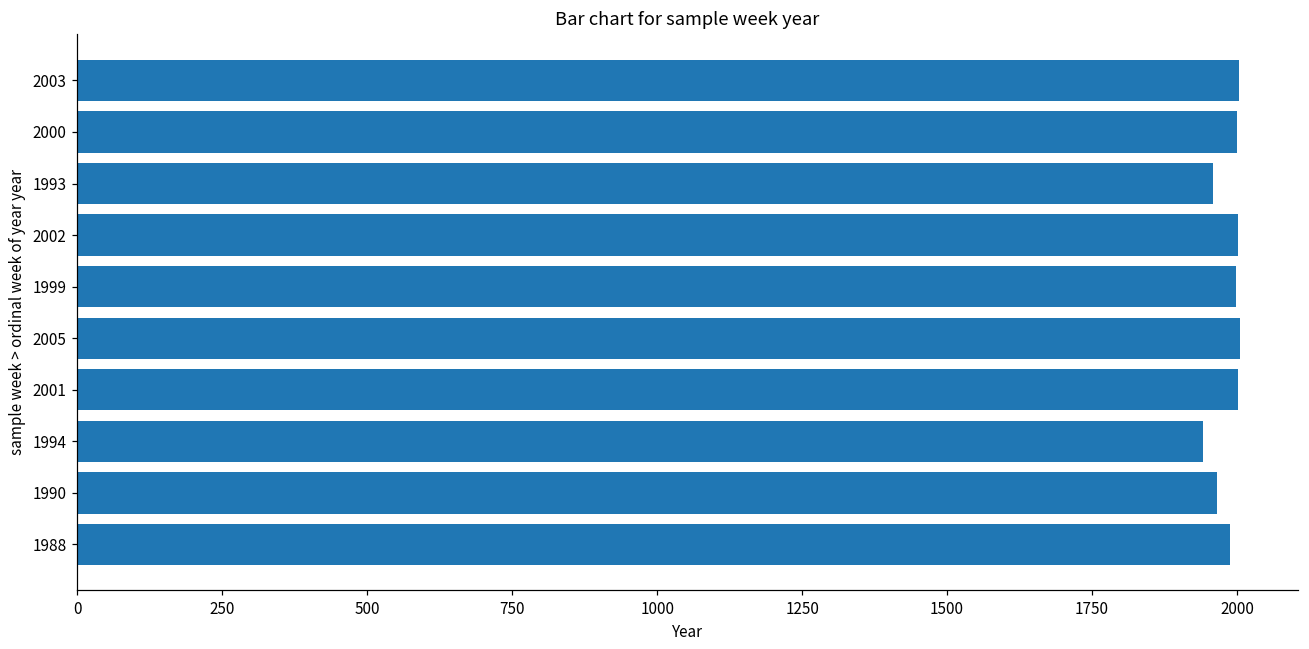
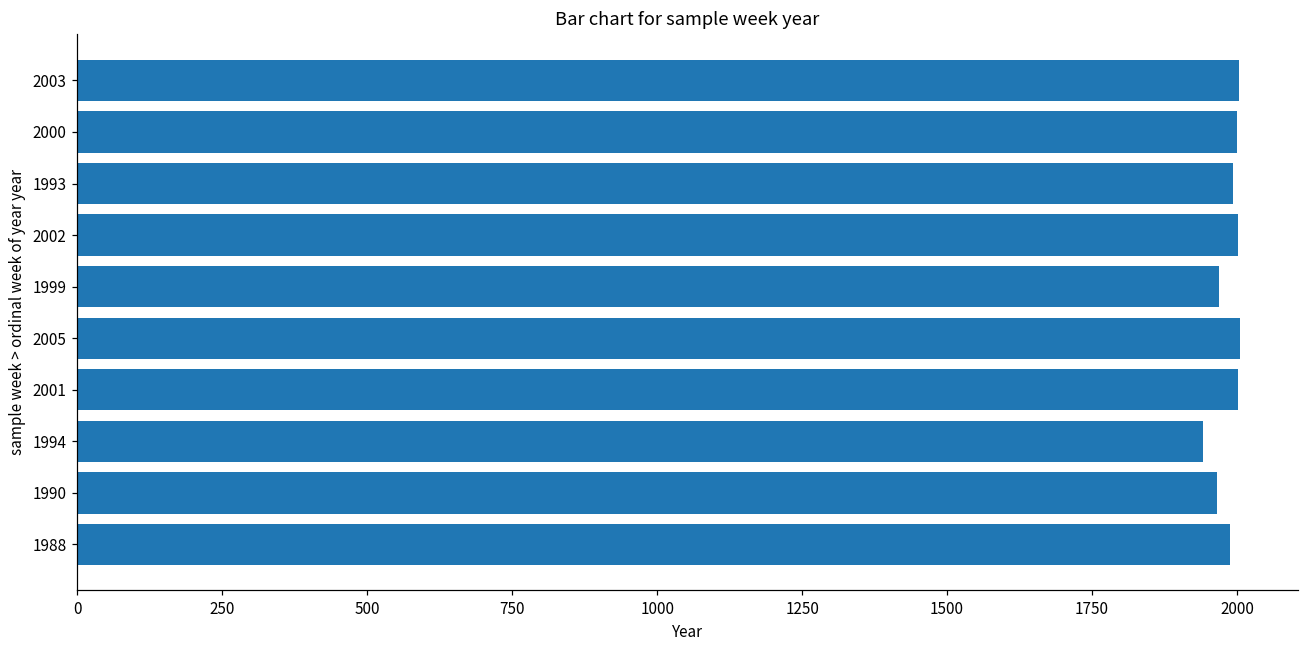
  {
    "2003": 2000,
    "2000": 2000,
-   "1993": 1960,
+   "1993": 1990,
    "2002": 2000,
-   "1999": 2000,
+   "1999": 1970,
    "2005": 2010,
    "2001": 2000,
    "1994": 1940,
    "1990": 1970,
    "1988": 1990
  }
